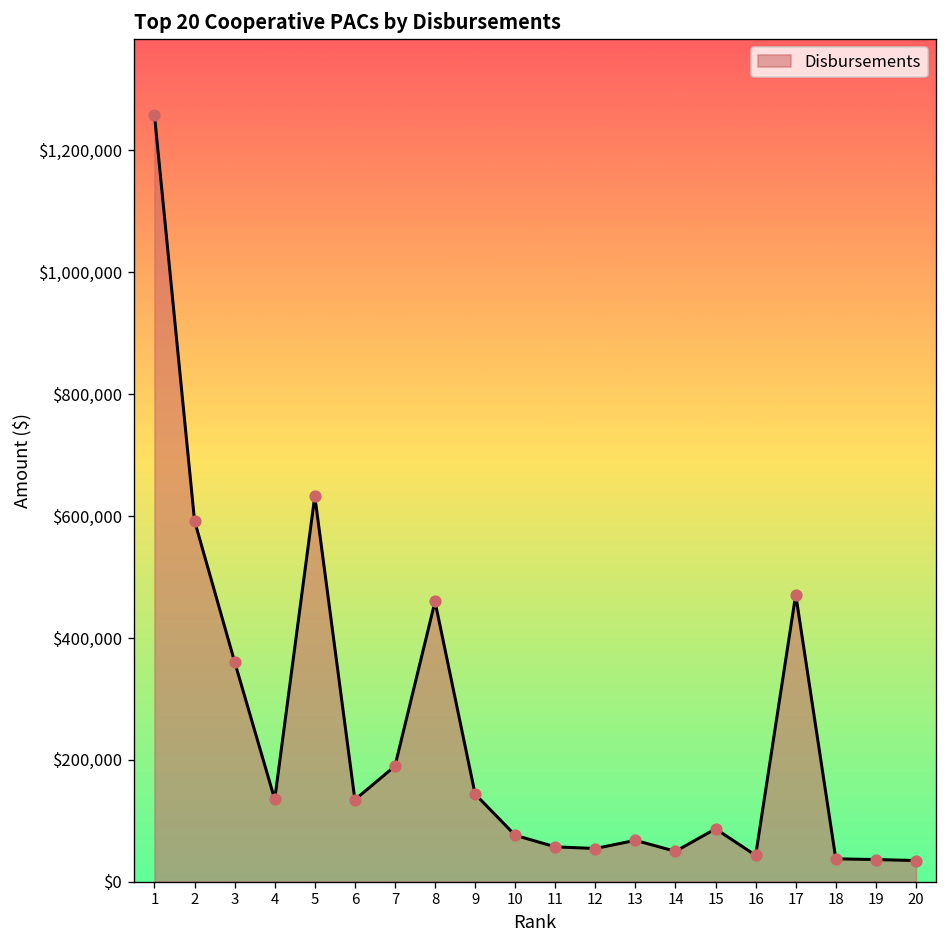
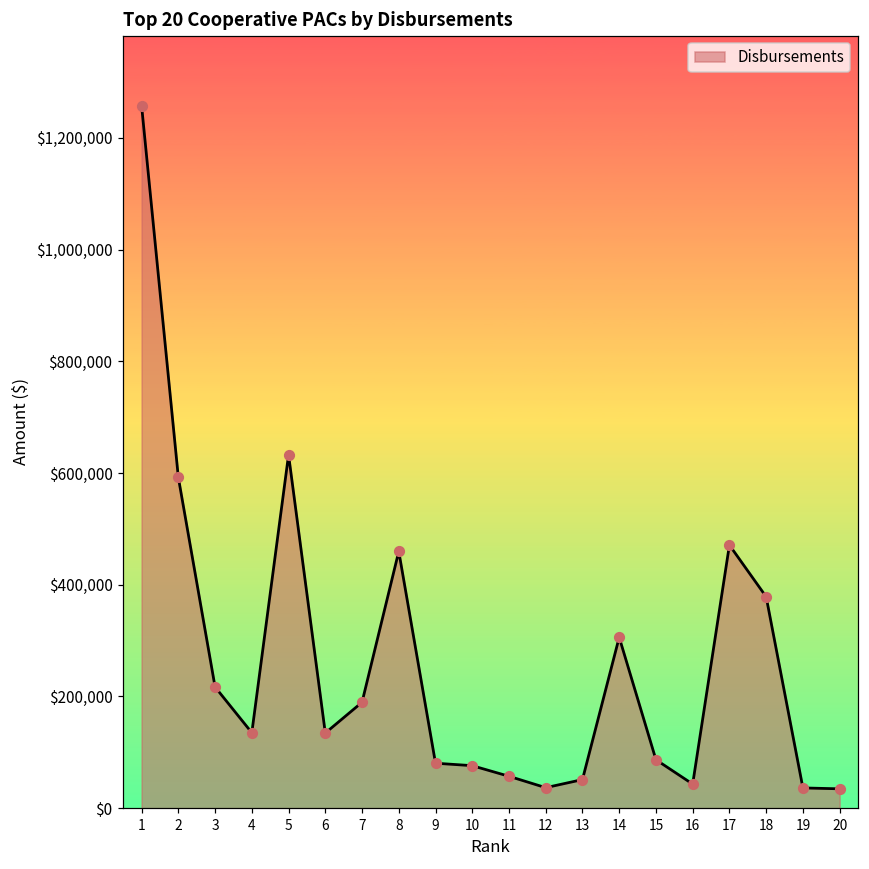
  {
    "1": "$1,260,000",
    "2": "$590,000",
-   "3": "$360,000",
+   "3": "$220,000",
    "4": "$140,000",
    "5": "$630,000",
    "6": "$130,000",
    "7": "$190,000",
    "8": "$460,000",
-   "9": "$140,000",
+   "9": "$80,000",
    "10": "$80,000",
    "11": "$60,000",
-   "12": "$50,000",
-   "13": "$70,000",
-   "14": "$50,000",
+   "12": "$40,000",
+   "13": "$50,000",
+   "14": "$310,000",
    "15": "$90,000",
    "16": "$40,000",
    "17": "$470,000",
-   "18": "$40,000",
+   "18": "$380,000",
    "19": "$40,000",
    "20": "$30,000"
  }
